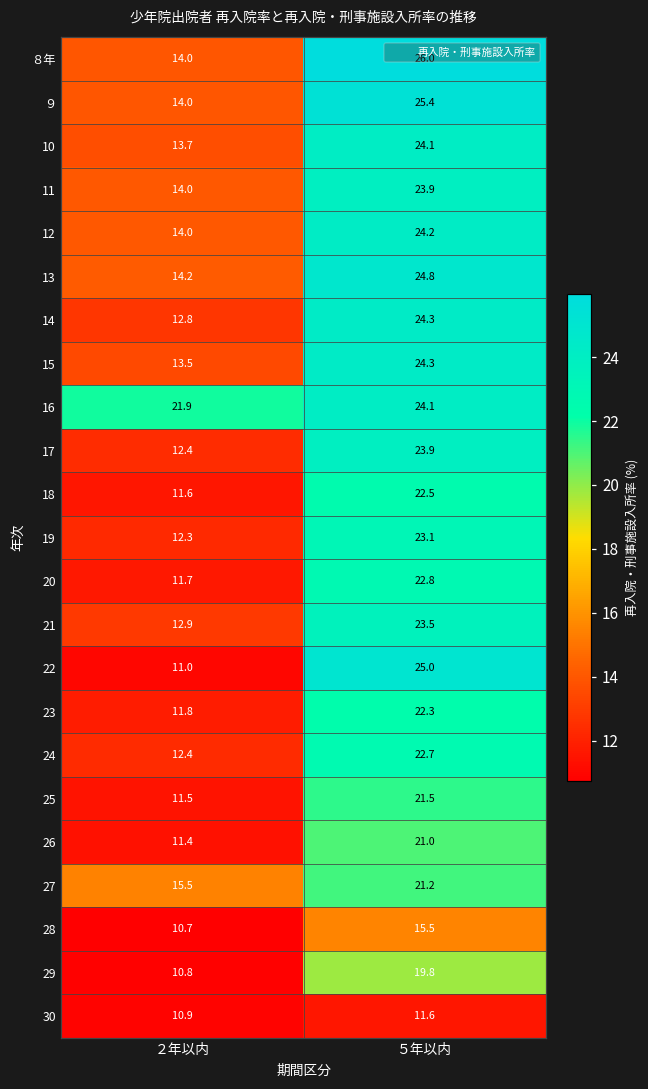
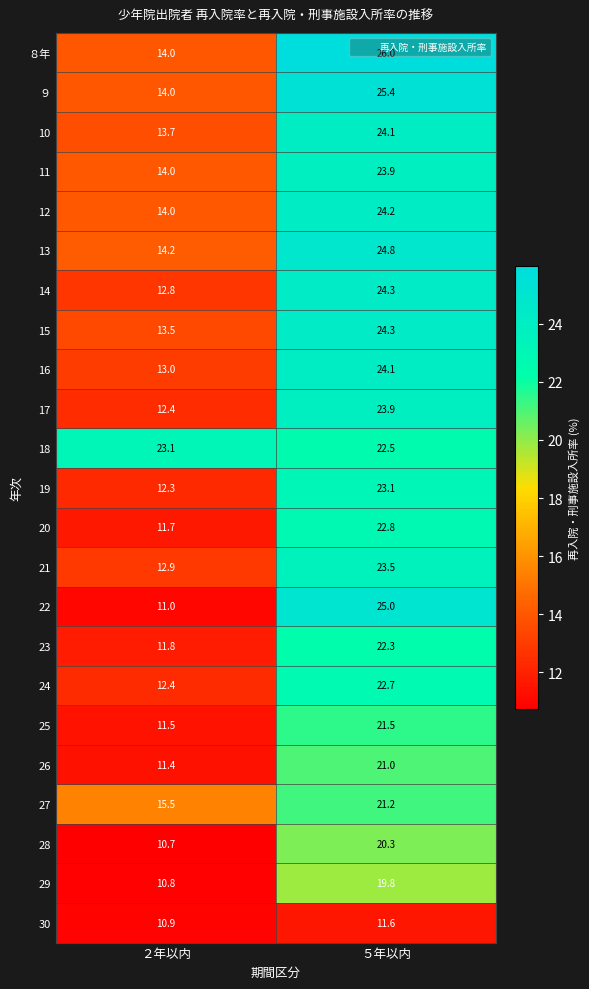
  {
    "８年": {
      "２年以内": 14.0
    },
    "９": {
      "２年以内": 14.0,
      "５年以内": 25.4
    },
    "10": {
      "２年以内": 13.7,
      "５年以内": 24.1
    },
    "11": {
      "２年以内": 14.0,
      "５年以内": 23.9
    },
    "12": {
      "２年以内": 14.0,
      "５年以内": 24.2
    },
    "13": {
      "２年以内": 14.2,
      "５年以内": 24.8
    },
    "14": {
      "２年以内": 12.8,
      "５年以内": 24.3
    },
    "15": {
      "２年以内": 13.5,
      "５年以内": 24.3
    },
    "16": {
-     "２年以内": 21.9,
+     "２年以内": 13.0,
      "５年以内": 24.1
    },
    "17": {
      "２年以内": 12.4,
      "５年以内": 23.9
    },
    "18": {
-     "２年以内": 11.6,
+     "２年以内": 23.1,
      "５年以内": 22.5
    },
    "19": {
      "２年以内": 12.3,
      "５年以内": 23.1
    },
    "20": {
      "２年以内": 11.7,
      "５年以内": 22.8
    },
    "21": {
      "２年以内": 12.9,
      "５年以内": 23.5
    },
    "22": {
      "２年以内": 11.0,
      "５年以内": 25.0
    },
    "23": {
      "２年以内": 11.8,
      "５年以内": 22.3
    },
    "24": {
      "２年以内": 12.4,
      "５年以内": 22.7
    },
    "25": {
      "２年以内": 11.5,
      "５年以内": 21.5
    },
    "26": {
      "２年以内": 11.4,
      "５年以内": 21.0
    },
    "27": {
      "２年以内": 15.5,
      "５年以内": 21.2
    },
    "28": {
      "２年以内": 10.7,
-     "５年以内": 15.5
+     "５年以内": 20.3
    },
    "29": {
      "２年以内": 10.8,
      "５年以内": 19.8
    },
    "30": {
      "２年以内": 10.9,
      "５年以内": 11.6
    }
  }
